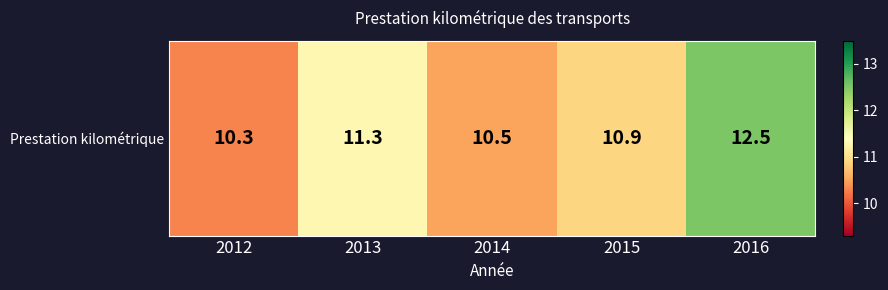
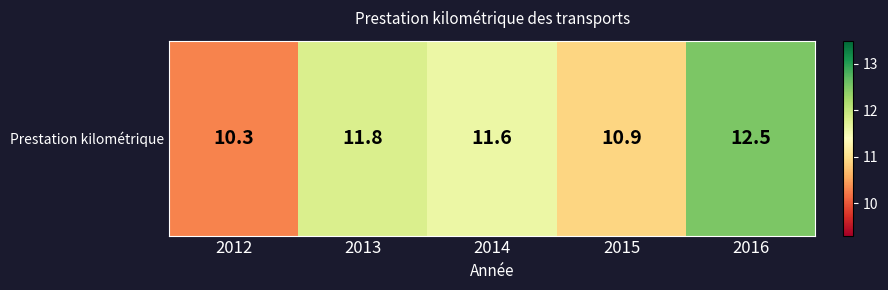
  {
    "Prestation kilométrique": {
      "2012": 10.3,
-     "2013": 11.3,
-     "2014": 10.5,
+     "2013": 11.8,
+     "2014": 11.6,
      "2015": 10.9,
      "2016": 12.5
    }
  }
